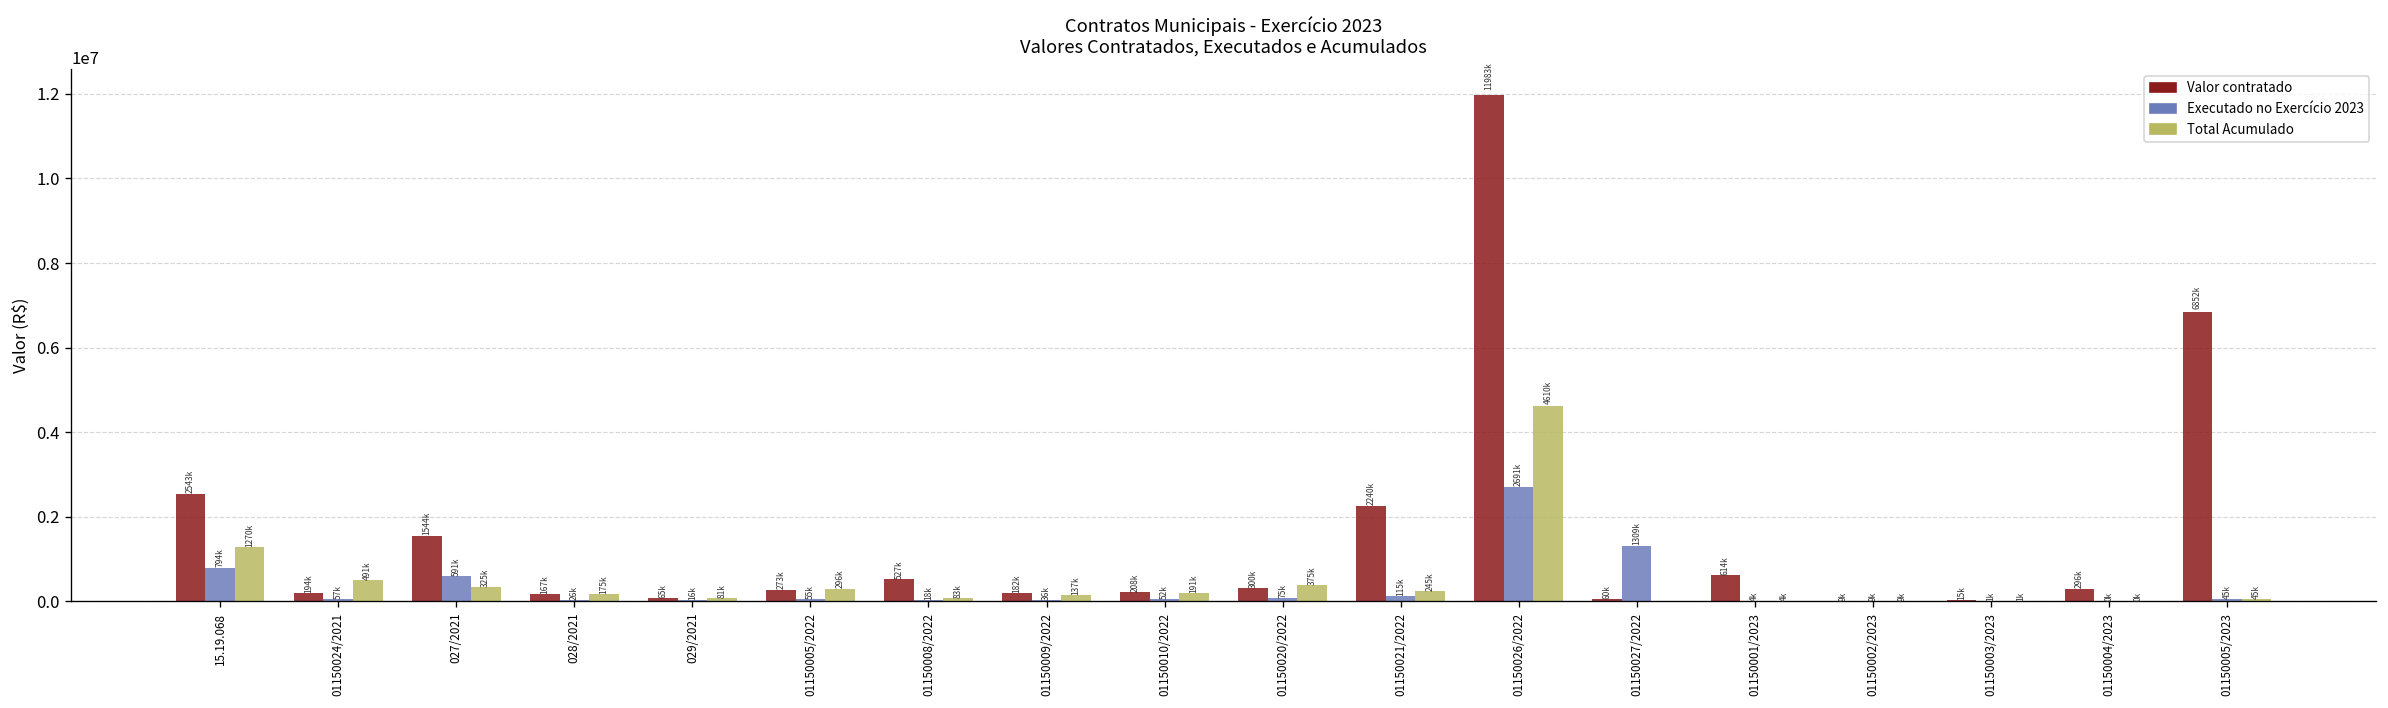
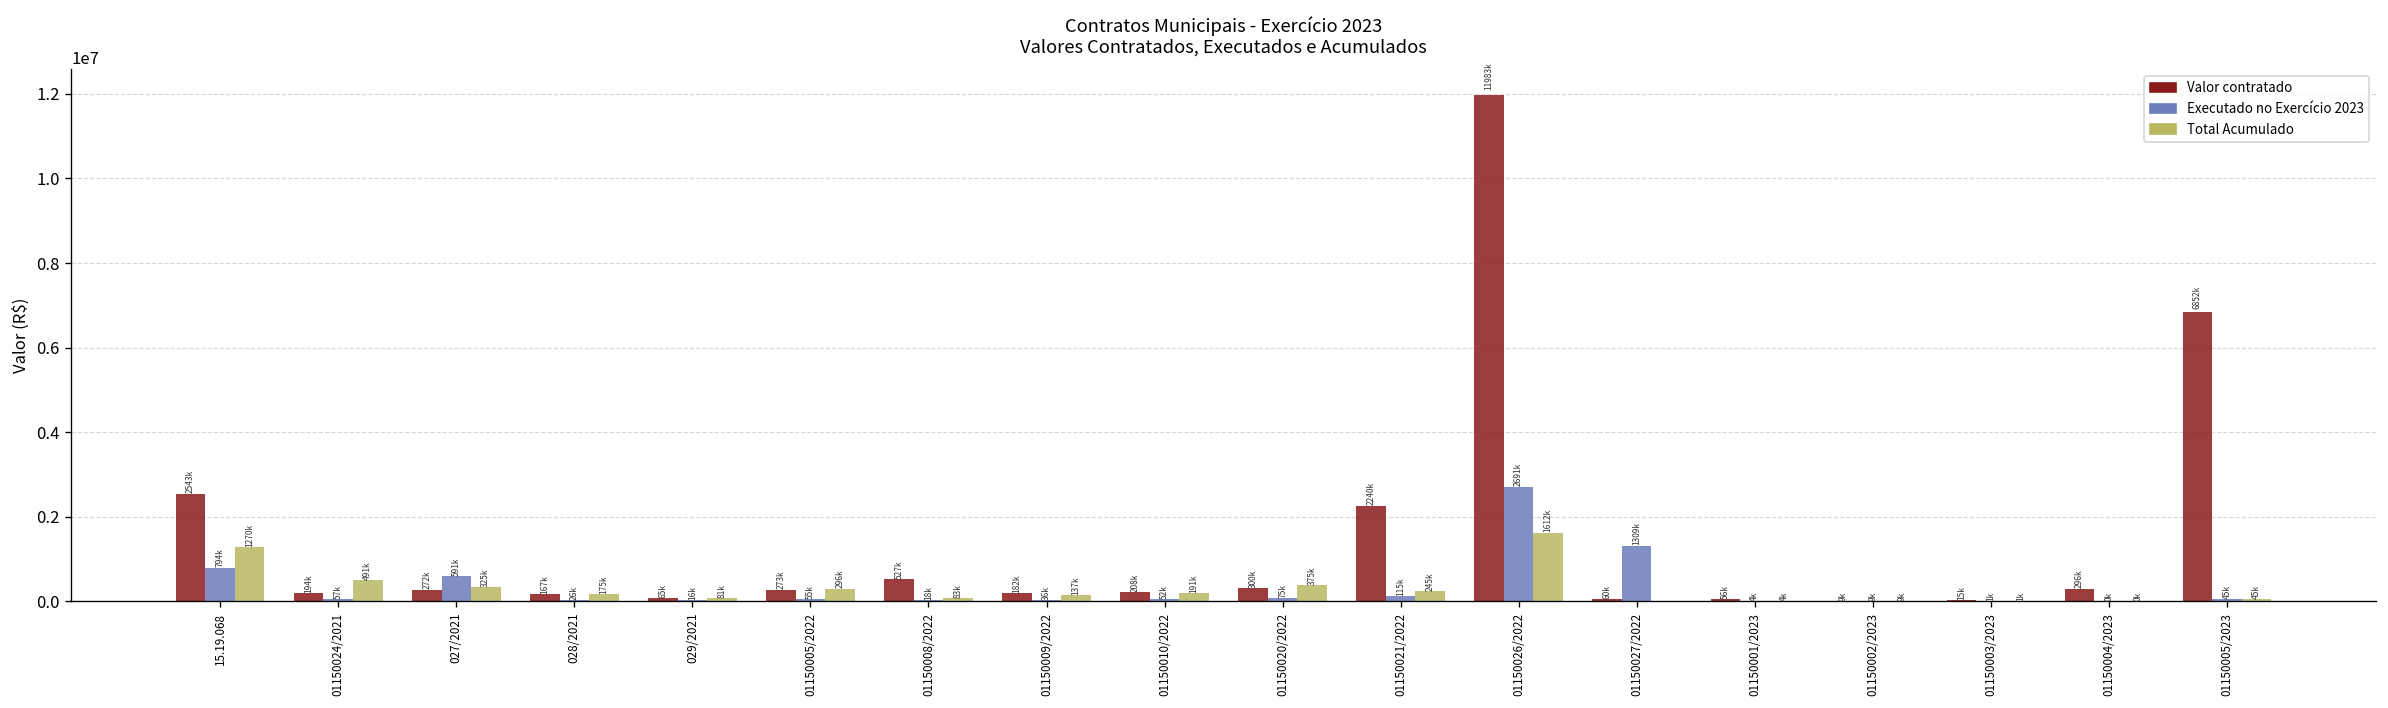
  {
    "Valor contratado": {
      "15.19.068": "2543k",
      "01150024/2021": "194k",
-     "027/2021": "1544k",
+     "027/2021": "272k",
      "028/2021": "167k",
      "029/2021": "65k",
      "01150005/2022": "273k",
      "01150008/2022": "527k",
      "01150009/2022": "182k",
      "01150010/2022": "208k",
      "01150020/2022": "300k",
      "01150021/2022": "2240k",
      "01150026/2022": "11983k",
      "01150027/2022": "60k",
-     "01150001/2023": "614k",
+     "01150001/2023": "56k",
      "01150002/2023": "9k",
      "01150003/2023": "15k",
      "01150004/2023": "296k",
      "01150005/2023": "6852k"
    },
    "Executado no Exercício 2023": {
      "15.19.068": "794k",
      "01150024/2021": "57k",
      "027/2021": "591k",
      "028/2021": "26k",
      "029/2021": "16k",
      "01150005/2022": "55k",
      "01150008/2022": "18k",
      "01150009/2022": "36k",
      "01150010/2022": "52k",
      "01150020/2022": "75k",
      "01150021/2022": "115k",
      "01150026/2022": "2691k",
      "01150027/2022": "1309k",
      "01150001/2023": "4k",
      "01150002/2023": "9k",
      "01150003/2023": "1k",
      "01150005/2023": "45k"
    },
    "Total Acumulado": {
      "15.19.068": "1270k",
      "01150024/2021": "491k",
      "027/2021": "325k",
      "028/2021": "175k",
      "029/2021": "81k",
      "01150005/2022": "296k",
      "01150008/2022": "83k",
      "01150009/2022": "137k",
      "01150010/2022": "191k",
      "01150020/2022": "375k",
      "01150021/2022": "245k",
-     "01150026/2022": "4610k",
+     "01150026/2022": "1612k",
      "01150001/2023": "4k",
      "01150002/2023": "9k",
      "01150003/2023": "1k",
      "01150005/2023": "45k"
    }
  }
